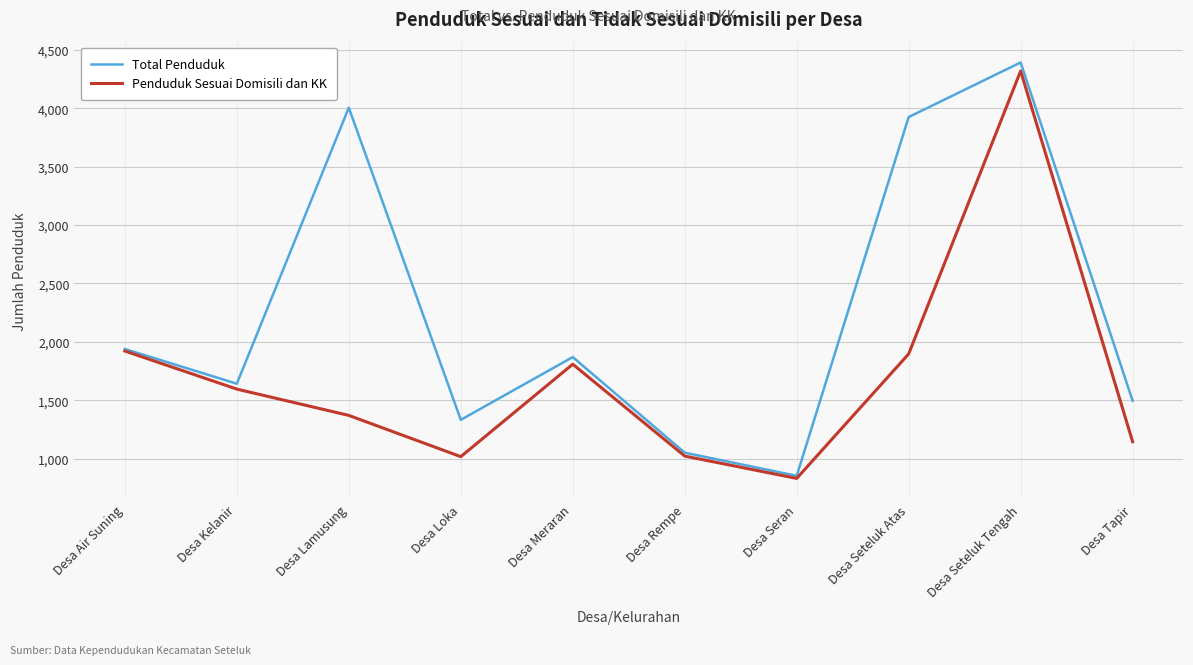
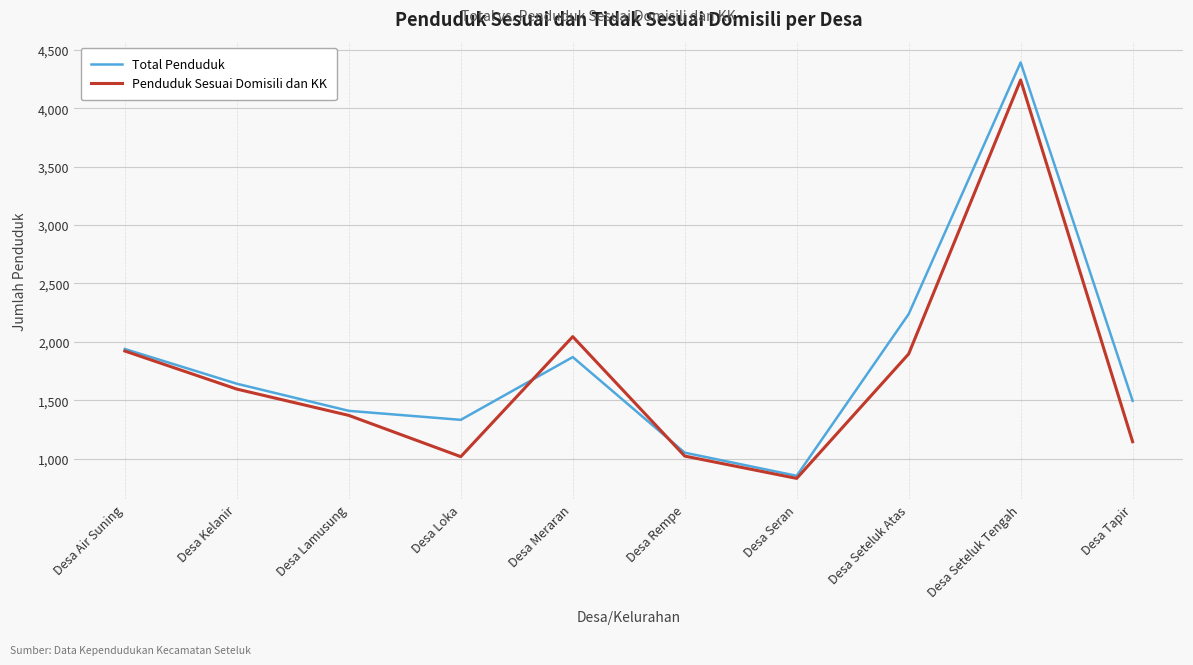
  {
    "Total Penduduk": {
      "Desa Kelanir": "1,640",
-     "Desa Lamusung": "4,000",
+     "Desa Lamusung": "1,410",
      "Desa Loka": "1,330",
      "Desa Meraran": "1,870",
      "Desa Rempe": "1,050",
      "Desa Seran": "850",
-     "Desa Seteluk Atas": "3,920",
+     "Desa Seteluk Atas": "2,240",
      "Desa Seteluk Tengah": "4,390",
      "Desa Tapir": "1,500"
    },
    "Penduduk Sesuai Domisili dan KK": {
      "Desa Kelanir": "1,600",
      "Desa Lamusung": "1,370",
      "Desa Loka": "1,020",
-     "Desa Meraran": "1,810",
+     "Desa Meraran": "2,050",
      "Desa Rempe": "1,020",
      "Desa Seran": "830",
      "Desa Seteluk Atas": "1,900",
-     "Desa Seteluk Tengah": "4,320",
+     "Desa Seteluk Tengah": "4,240",
      "Desa Tapir": "1,150"
    }
  }
